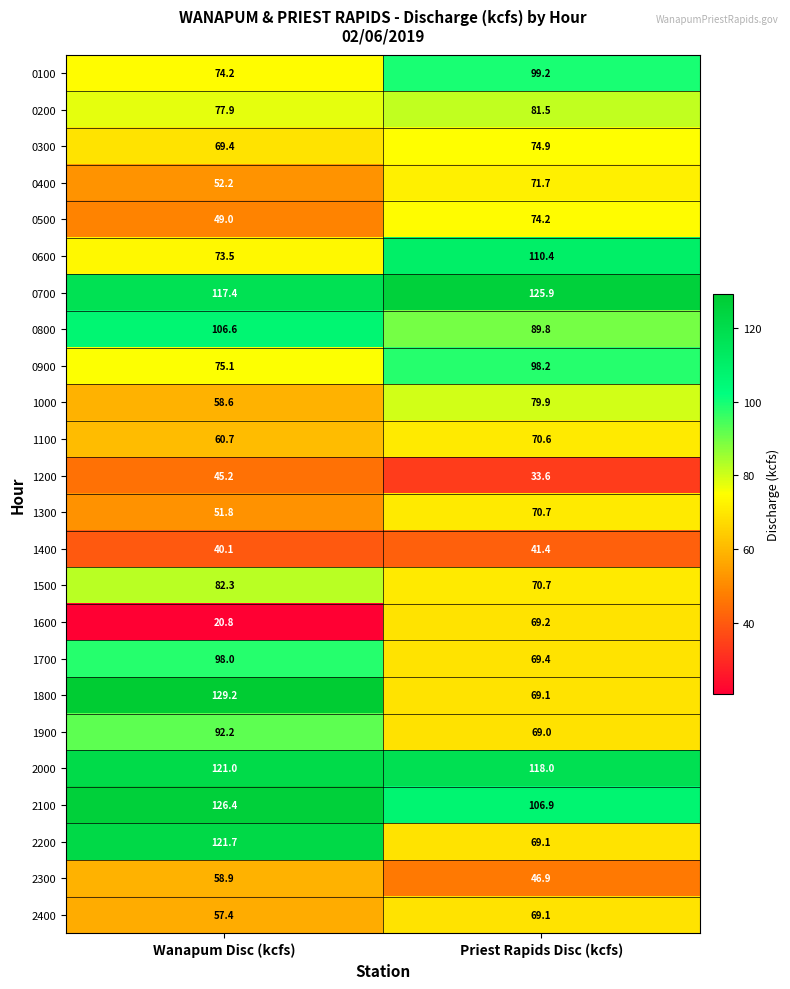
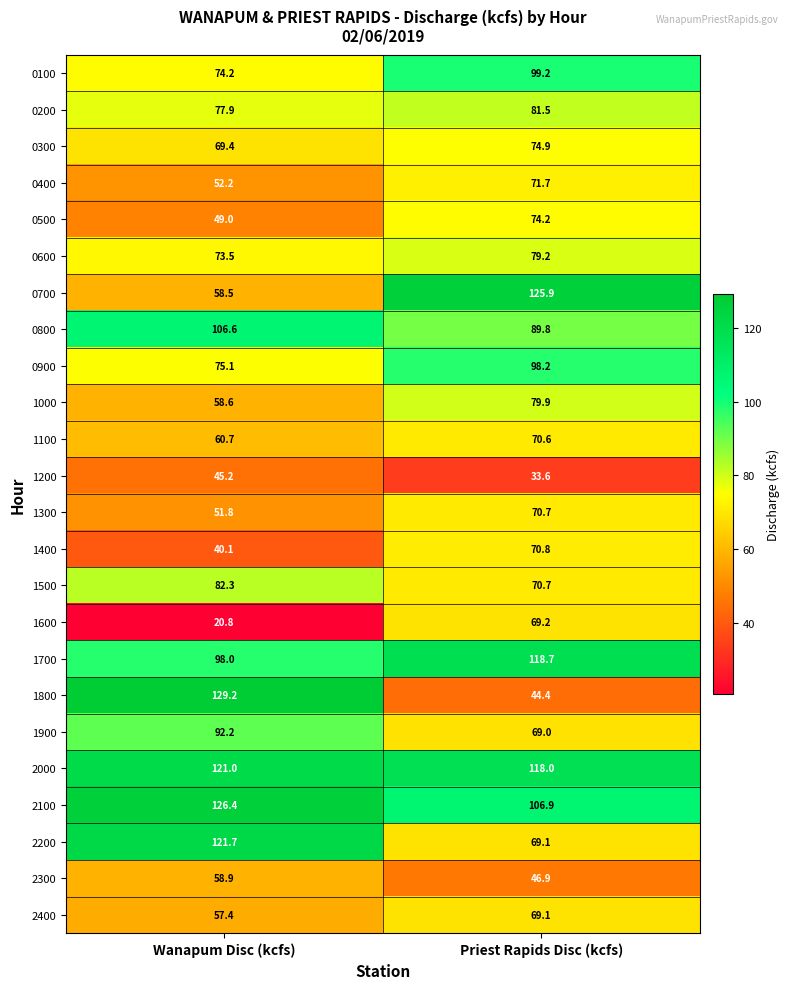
  {
    "0100": {
      "Wanapum Disc (kcfs)": 74.2,
      "Priest Rapids Disc (kcfs)": 99.2
    },
    "0200": {
      "Wanapum Disc (kcfs)": 77.9,
      "Priest Rapids Disc (kcfs)": 81.5
    },
    "0300": {
      "Wanapum Disc (kcfs)": 69.4,
      "Priest Rapids Disc (kcfs)": 74.9
    },
    "0400": {
      "Wanapum Disc (kcfs)": 52.2,
      "Priest Rapids Disc (kcfs)": 71.7
    },
    "0500": {
      "Wanapum Disc (kcfs)": 49.0,
      "Priest Rapids Disc (kcfs)": 74.2
    },
    "0600": {
      "Wanapum Disc (kcfs)": 73.5,
-     "Priest Rapids Disc (kcfs)": 110.4
+     "Priest Rapids Disc (kcfs)": 79.2
    },
    "0700": {
-     "Wanapum Disc (kcfs)": 117.4,
+     "Wanapum Disc (kcfs)": 58.5,
      "Priest Rapids Disc (kcfs)": 125.9
    },
    "0800": {
      "Wanapum Disc (kcfs)": 106.6,
      "Priest Rapids Disc (kcfs)": 89.8
    },
    "0900": {
      "Wanapum Disc (kcfs)": 75.1,
      "Priest Rapids Disc (kcfs)": 98.2
    },
    "1000": {
      "Wanapum Disc (kcfs)": 58.6,
      "Priest Rapids Disc (kcfs)": 79.9
    },
    "1100": {
      "Wanapum Disc (kcfs)": 60.7,
      "Priest Rapids Disc (kcfs)": 70.6
    },
    "1200": {
      "Wanapum Disc (kcfs)": 45.2,
      "Priest Rapids Disc (kcfs)": 33.6
    },
    "1300": {
      "Wanapum Disc (kcfs)": 51.8,
      "Priest Rapids Disc (kcfs)": 70.7
    },
    "1400": {
      "Wanapum Disc (kcfs)": 40.1,
-     "Priest Rapids Disc (kcfs)": 41.4
+     "Priest Rapids Disc (kcfs)": 70.8
    },
    "1500": {
      "Wanapum Disc (kcfs)": 82.3,
      "Priest Rapids Disc (kcfs)": 70.7
    },
    "1600": {
      "Wanapum Disc (kcfs)": 20.8,
      "Priest Rapids Disc (kcfs)": 69.2
    },
    "1700": {
      "Wanapum Disc (kcfs)": 98.0,
-     "Priest Rapids Disc (kcfs)": 69.4
+     "Priest Rapids Disc (kcfs)": 118.7
    },
    "1800": {
      "Wanapum Disc (kcfs)": 129.2,
-     "Priest Rapids Disc (kcfs)": 69.1
+     "Priest Rapids Disc (kcfs)": 44.4
    },
    "1900": {
      "Wanapum Disc (kcfs)": 92.2,
      "Priest Rapids Disc (kcfs)": 69.0
    },
    "2000": {
      "Wanapum Disc (kcfs)": 121.0,
      "Priest Rapids Disc (kcfs)": 118.0
    },
    "2100": {
      "Wanapum Disc (kcfs)": 126.4,
      "Priest Rapids Disc (kcfs)": 106.9
    },
    "2200": {
      "Wanapum Disc (kcfs)": 121.7,
      "Priest Rapids Disc (kcfs)": 69.1
    },
    "2300": {
      "Wanapum Disc (kcfs)": 58.9,
      "Priest Rapids Disc (kcfs)": 46.9
    },
    "2400": {
      "Wanapum Disc (kcfs)": 57.4,
      "Priest Rapids Disc (kcfs)": 69.1
    }
  }
